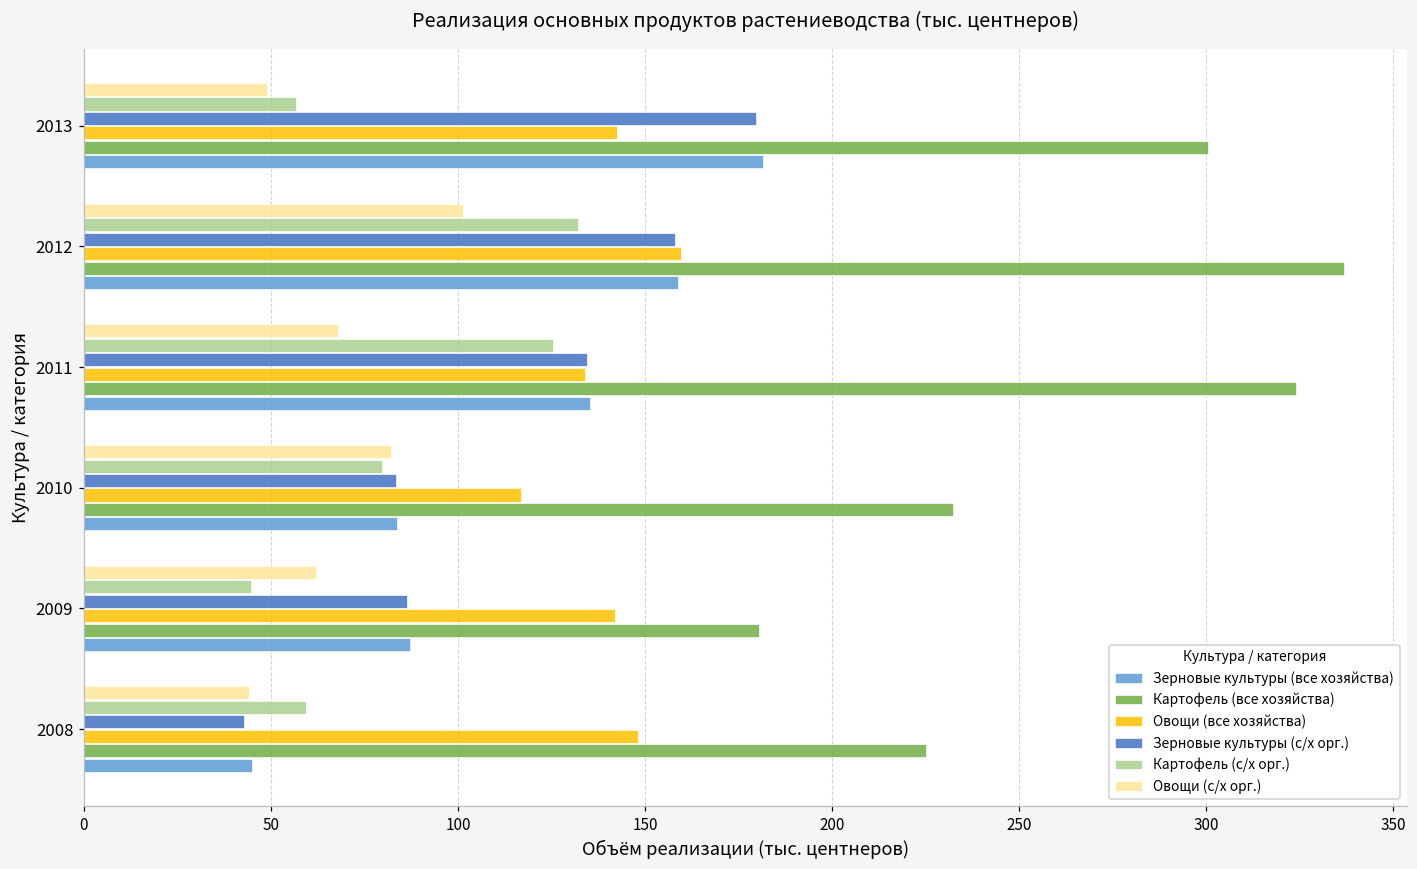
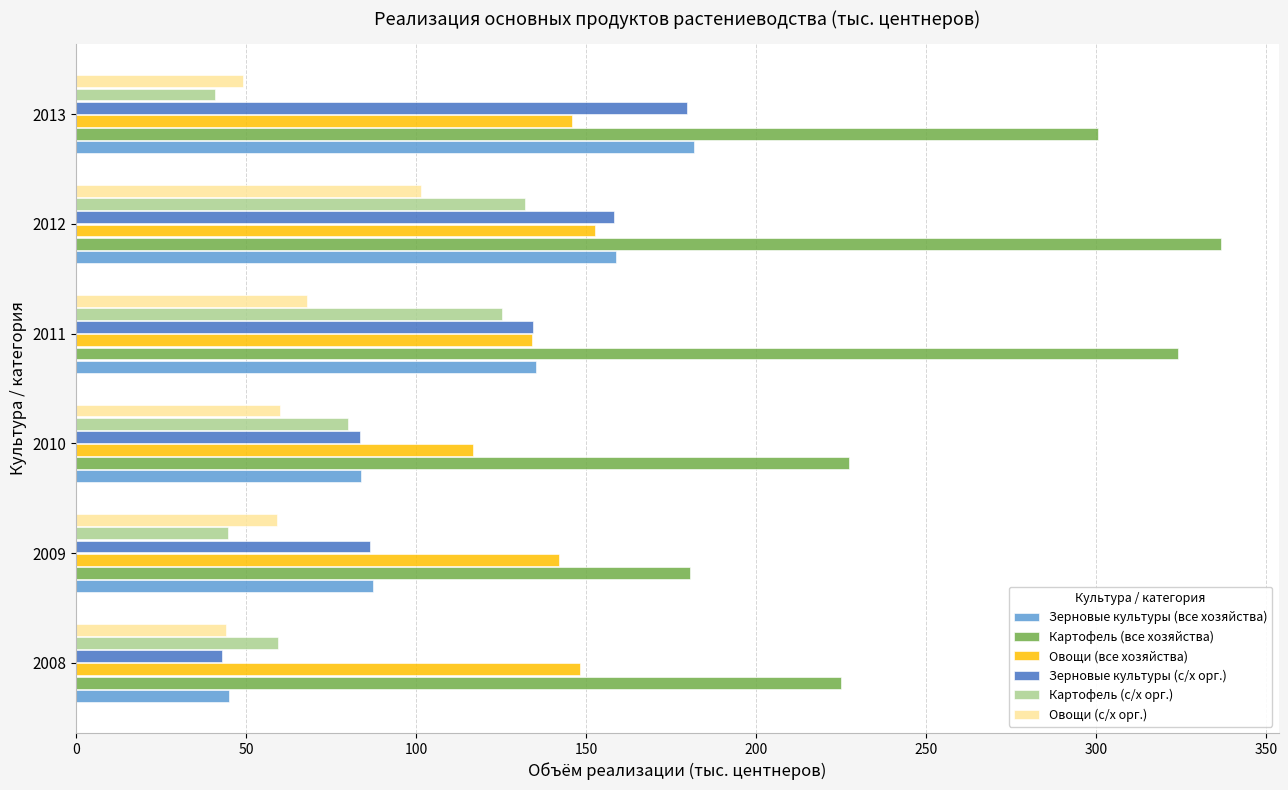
  {
    "Картофель (все хозяйства)": {
      "2013": 300,
      "2012": 337,
      "2011": 324,
-     "2010": 232,
+     "2010": 227,
      "2009": 180,
      "2008": 225
    },
    "Овощи (все хозяйства)": {
-     "2013": 143,
-     "2012": 160,
+     "2013": 146,
+     "2012": 153,
      "2011": 134,
      "2010": 117,
      "2009": 142,
      "2008": 148
    },
    "Картофель (с/х орг.)": {
-     "2013": 57,
+     "2013": 41,
      "2012": 132,
      "2011": 125,
      "2010": 80,
      "2009": 45,
      "2008": 59
    },
    "Овощи (с/х орг.)": {
      "2013": 49,
      "2012": 101,
      "2011": 68,
-     "2010": 82,
-     "2009": 62,
+     "2010": 60,
+     "2009": 59,
      "2008": 44
    }
  }
